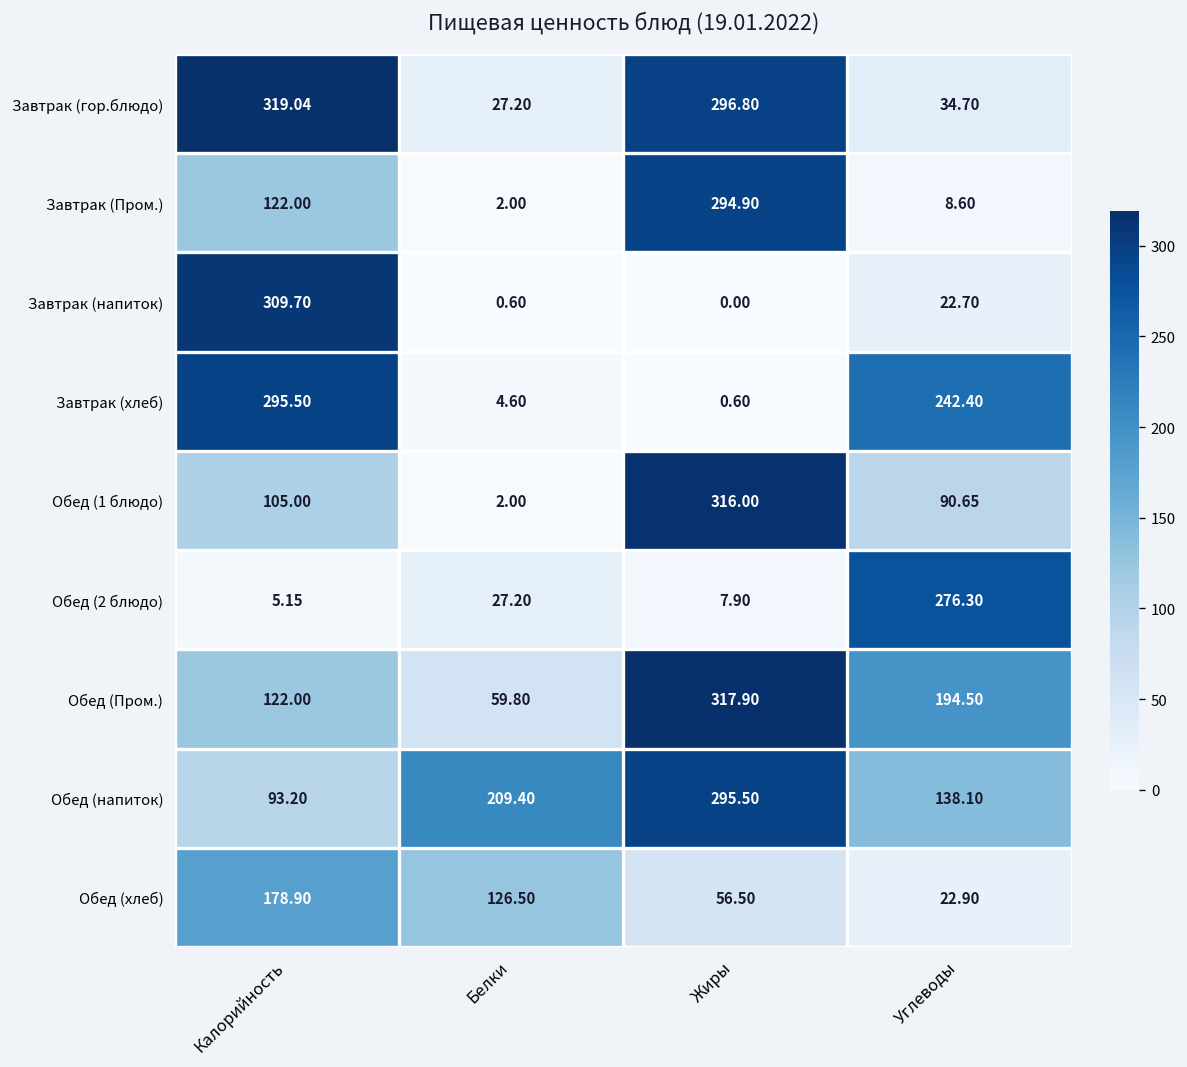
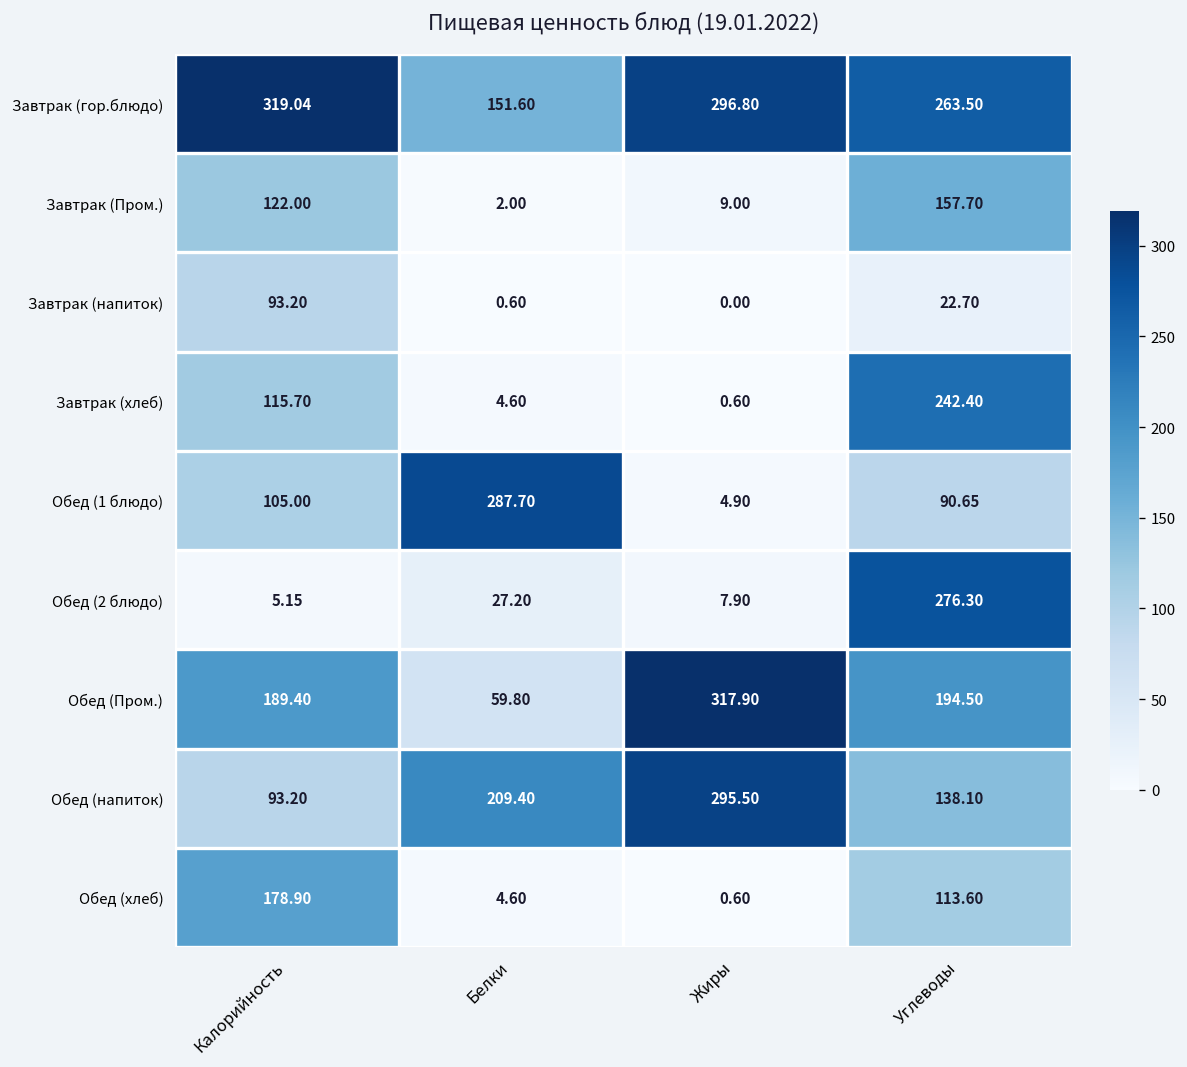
  {
    "Завтрак (гор.блюдо)": {
      "Калорийность": 319.04,
-     "Белки": 27.20,
+     "Белки": 151.60,
      "Жиры": 296.80,
-     "Углеводы": 34.70
+     "Углеводы": 263.50
    },
    "Завтрак (Пром.)": {
      "Калорийность": 122.00,
      "Белки": 2.00,
-     "Жиры": 294.90,
-     "Углеводы": 8.60
+     "Жиры": 9.00,
+     "Углеводы": 157.70
    },
    "Завтрак (напиток)": {
-     "Калорийность": 309.70,
+     "Калорийность": 93.20,
      "Белки": 0.60,
      "Жиры": 0.00,
      "Углеводы": 22.70
    },
    "Завтрак (хлеб)": {
-     "Калорийность": 295.50,
+     "Калорийность": 115.70,
      "Белки": 4.60,
      "Жиры": 0.60,
      "Углеводы": 242.40
    },
    "Обед (1 блюдо)": {
      "Калорийность": 105.00,
-     "Белки": 2.00,
-     "Жиры": 316.00,
+     "Белки": 287.70,
+     "Жиры": 4.90,
      "Углеводы": 90.65
    },
    "Обед (2 блюдо)": {
      "Калорийность": 5.15,
      "Белки": 27.20,
      "Жиры": 7.90,
      "Углеводы": 276.30
    },
    "Обед (Пром.)": {
-     "Калорийность": 122.00,
+     "Калорийность": 189.40,
      "Белки": 59.80,
      "Жиры": 317.90,
      "Углеводы": 194.50
    },
    "Обед (напиток)": {
      "Калорийность": 93.20,
      "Белки": 209.40,
      "Жиры": 295.50,
      "Углеводы": 138.10
    },
    "Обед (хлеб)": {
      "Калорийность": 178.90,
-     "Белки": 126.50,
-     "Жиры": 56.50,
-     "Углеводы": 22.90
+     "Белки": 4.60,
+     "Жиры": 0.60,
+     "Углеводы": 113.60
    }
  }
